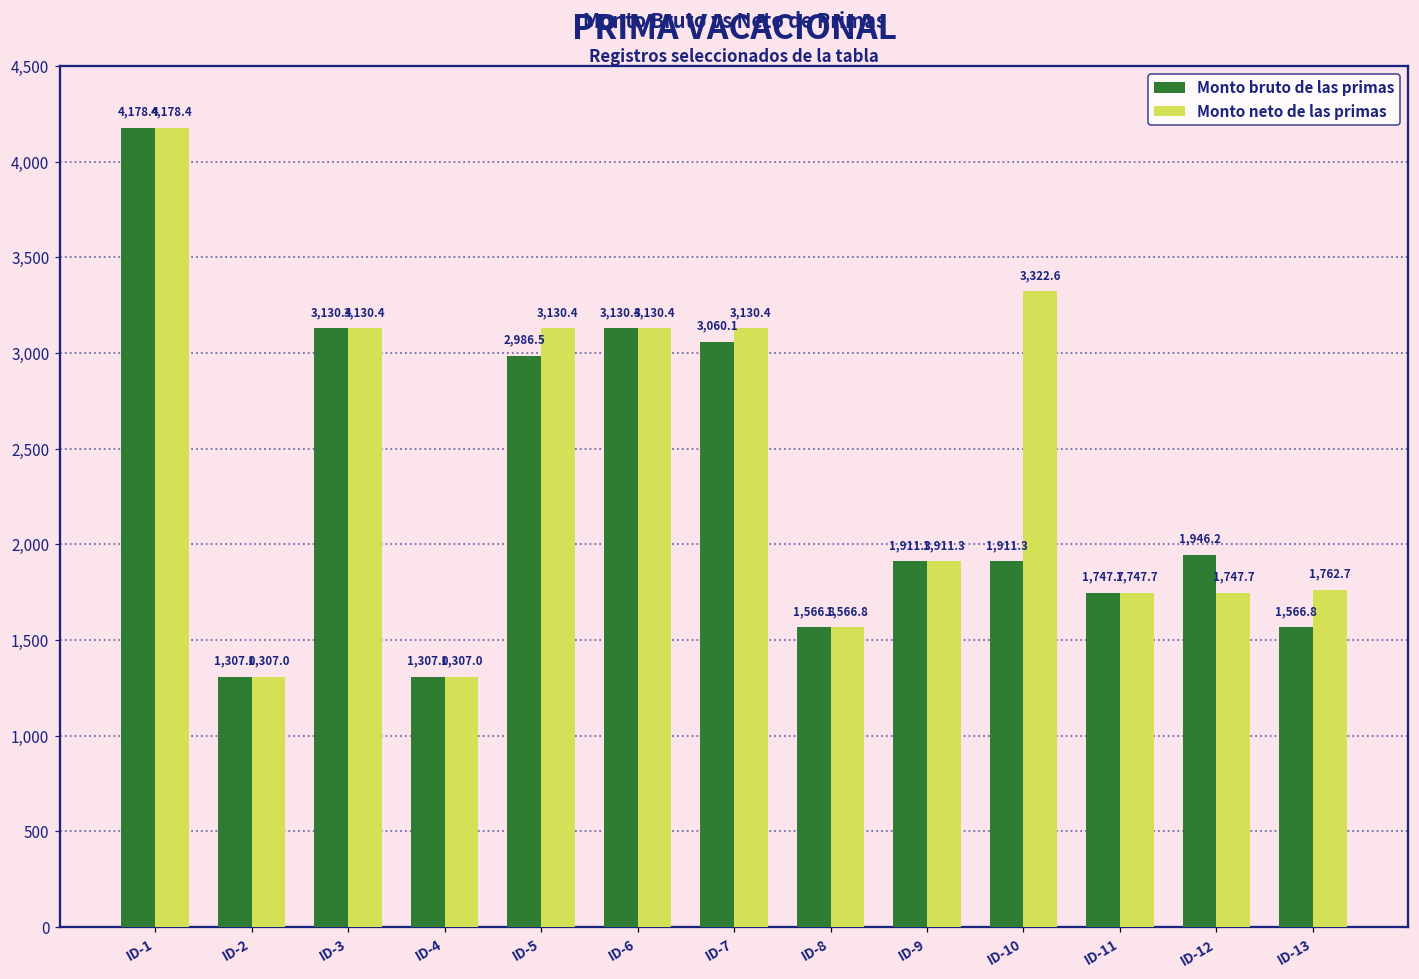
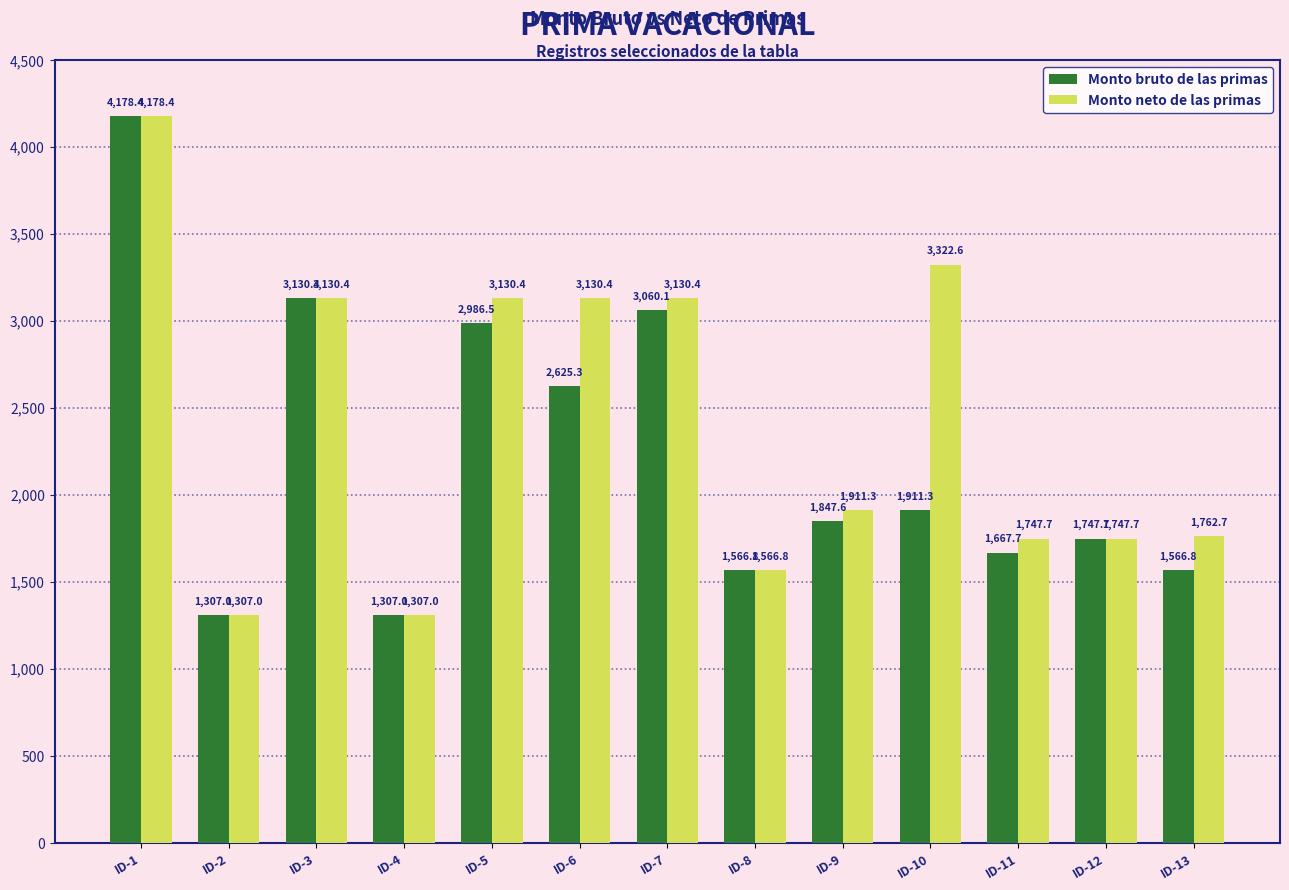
  {
    "Monto bruto de las primas": {
      "ID-5": "2,986.5",
-     "ID-6": "3,130.4",
+     "ID-6": "2,625.3",
      "ID-7": "3,060.1",
-     "ID-9": "1,911.3",
+     "ID-9": "1,847.6",
      "ID-10": "1,911.3",
-     "ID-11": "1,747.7",
-     "ID-12": "1,946.2",
+     "ID-11": "1,667.7",
+     "ID-12": "1,747.7",
      "ID-13": "1,566.8"
    },
    "Monto neto de las primas": {
      "ID-5": "3,130.4",
      "ID-7": "3,130.4",
      "ID-10": "3,322.6",
      "ID-12": "1,747.7",
      "ID-13": "1,762.7"
    }
  }
